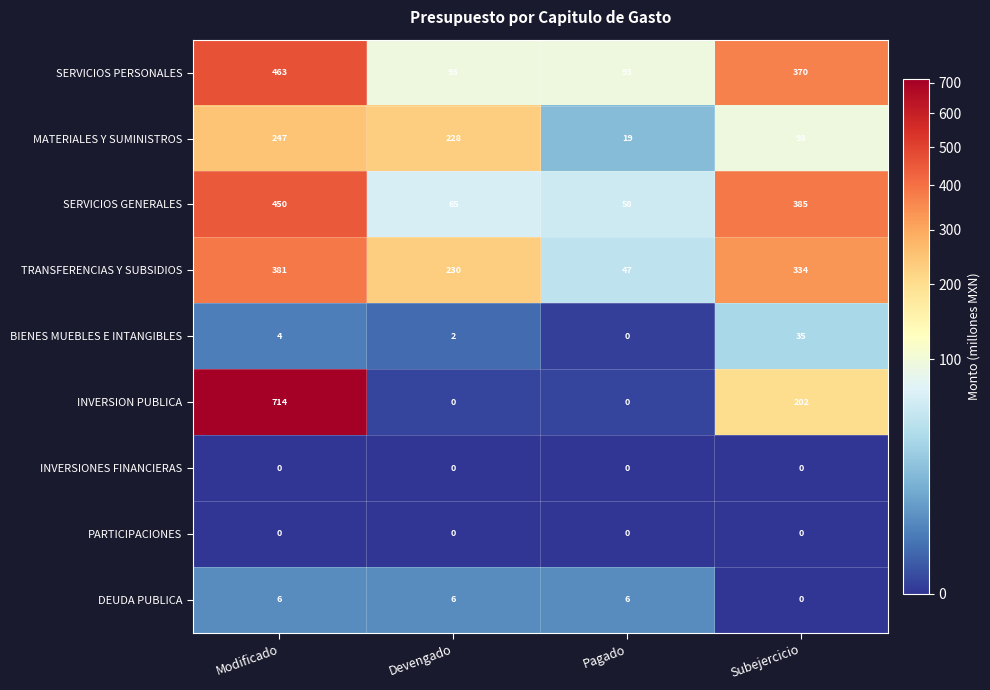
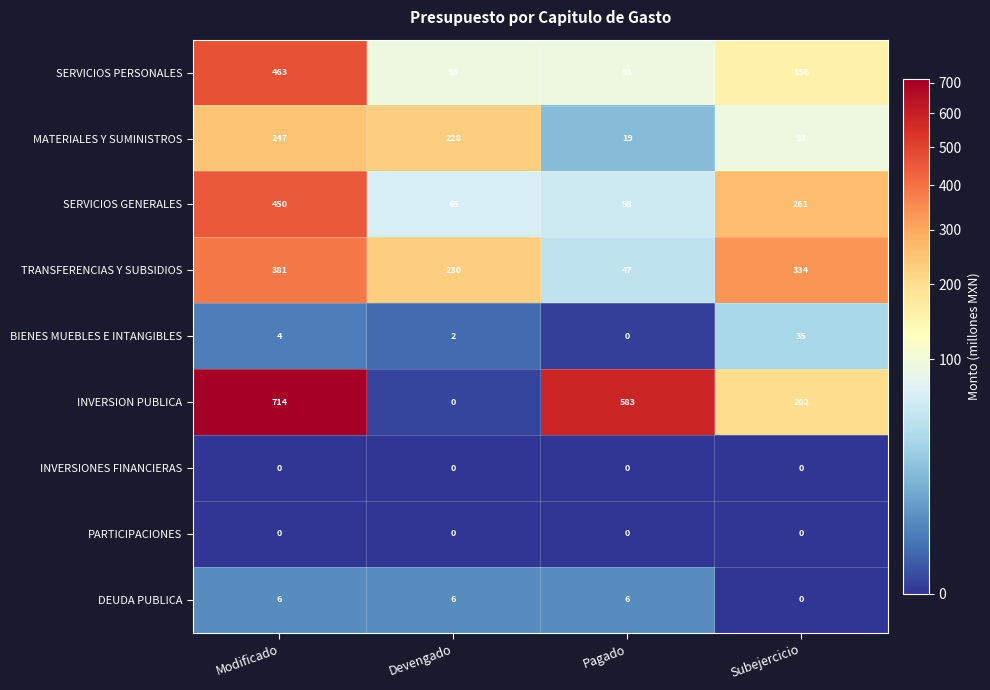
  {
    "SERVICIOS PERSONALES": {
      "Modificado": 463,
-     "Subejercicio": 370
+     "Subejercicio": 156
    },
    "MATERIALES Y SUMINISTROS": {
      "Modificado": 247,
      "Devengado": 228,
      "Pagado": 19
    },
    "SERVICIOS GENERALES": {
      "Modificado": 450,
      "Pagado": 58,
-     "Subejercicio": 385
+     "Subejercicio": 261
    },
    "TRANSFERENCIAS Y SUBSIDIOS": {
      "Modificado": 381,
      "Devengado": 230,
      "Pagado": 47,
      "Subejercicio": 334
    },
    "BIENES MUEBLES E INTANGIBLES": {
      "Modificado": 4,
      "Devengado": 2,
      "Pagado": 0,
      "Subejercicio": 35
    },
    "INVERSION PUBLICA": {
      "Modificado": 714,
      "Devengado": 0,
-     "Pagado": 0,
+     "Pagado": 583,
      "Subejercicio": 202
    },
    "INVERSIONES FINANCIERAS": {
      "Modificado": 0,
      "Devengado": 0,
      "Pagado": 0,
      "Subejercicio": 0
    },
    "PARTICIPACIONES": {
      "Modificado": 0,
      "Devengado": 0,
      "Pagado": 0,
      "Subejercicio": 0
    },
    "DEUDA PUBLICA": {
      "Modificado": 6,
      "Devengado": 6,
      "Pagado": 6,
      "Subejercicio": 0
    }
  }
